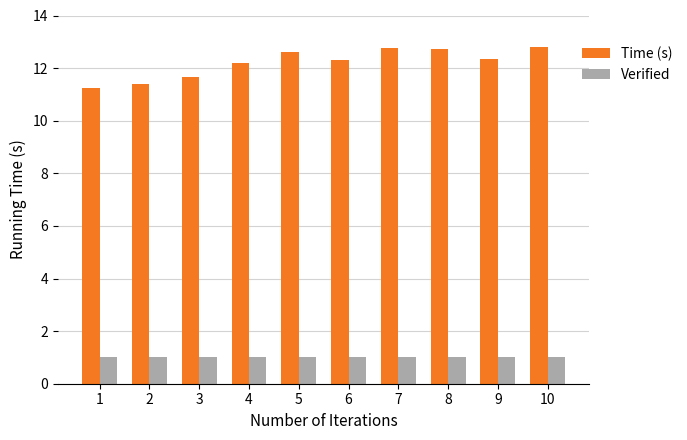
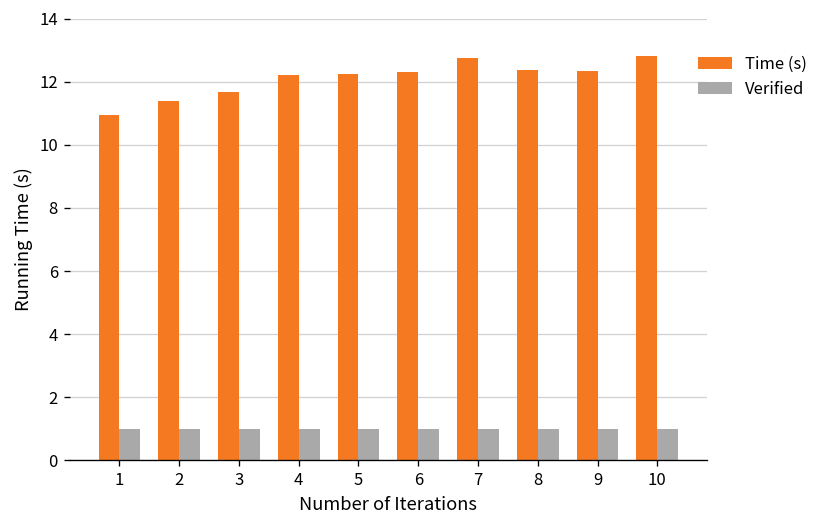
  {
    "Time (s)": {
-     "1": 11.3,
+     "1": 10.9,
      "2": 11.4,
      "3": 11.7,
      "4": 12.2,
-     "5": 12.6,
+     "5": 12.3,
      "6": 12.3,
      "7": 12.8,
-     "8": 12.7,
+     "8": 12.4,
      "9": 12.4,
      "10": 12.8
    },
    "Verified": {
      "1": 1.0,
      "2": 1.0,
      "3": 1.0,
      "4": 1.0,
      "5": 1.0,
      "6": 1.0,
      "7": 1.0,
      "8": 1.0,
      "9": 1.0,
      "10": 1.0
    }
  }
